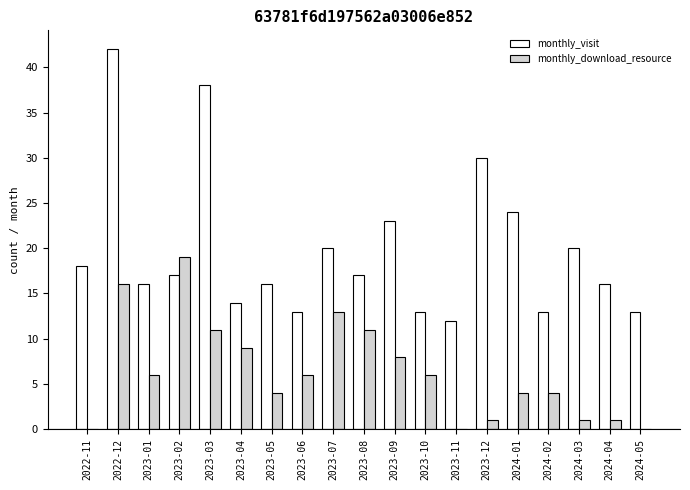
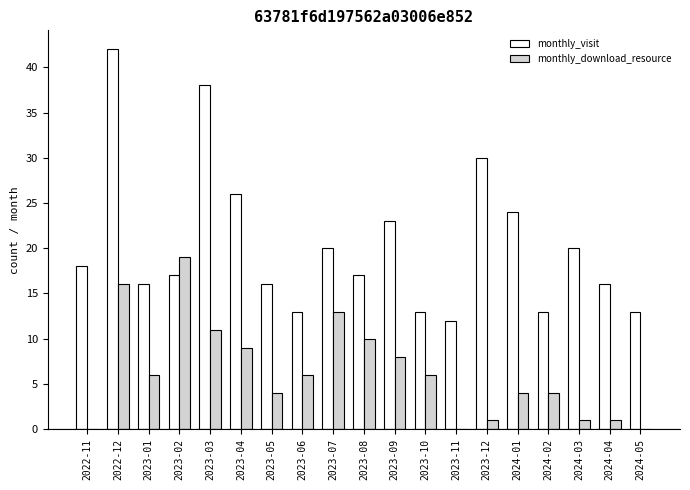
  {
    "monthly_visit": {
      "2022-11": 18,
      "2022-12": 42,
      "2023-01": 16,
      "2023-02": 17,
      "2023-03": 38,
-     "2023-04": 14,
+     "2023-04": 26,
      "2023-05": 16,
      "2023-06": 13,
      "2023-07": 20,
      "2023-08": 17,
      "2023-09": 23,
      "2023-10": 13,
      "2023-11": 12,
      "2023-12": 30,
      "2024-01": 24,
      "2024-02": 13,
      "2024-03": 20,
      "2024-04": 16,
      "2024-05": 13
    },
    "monthly_download_resource": {
      "2022-11": 0,
      "2022-12": 16,
      "2023-01": 6,
      "2023-02": 19,
      "2023-03": 11,
      "2023-04": 9,
      "2023-05": 4,
      "2023-06": 6,
      "2023-07": 13,
-     "2023-08": 11,
+     "2023-08": 10,
      "2023-09": 8,
      "2023-10": 6,
      "2023-11": 0,
      "2023-12": 1,
      "2024-01": 4,
      "2024-02": 4,
      "2024-03": 1,
      "2024-04": 1,
      "2024-05": 0
    }
  }
